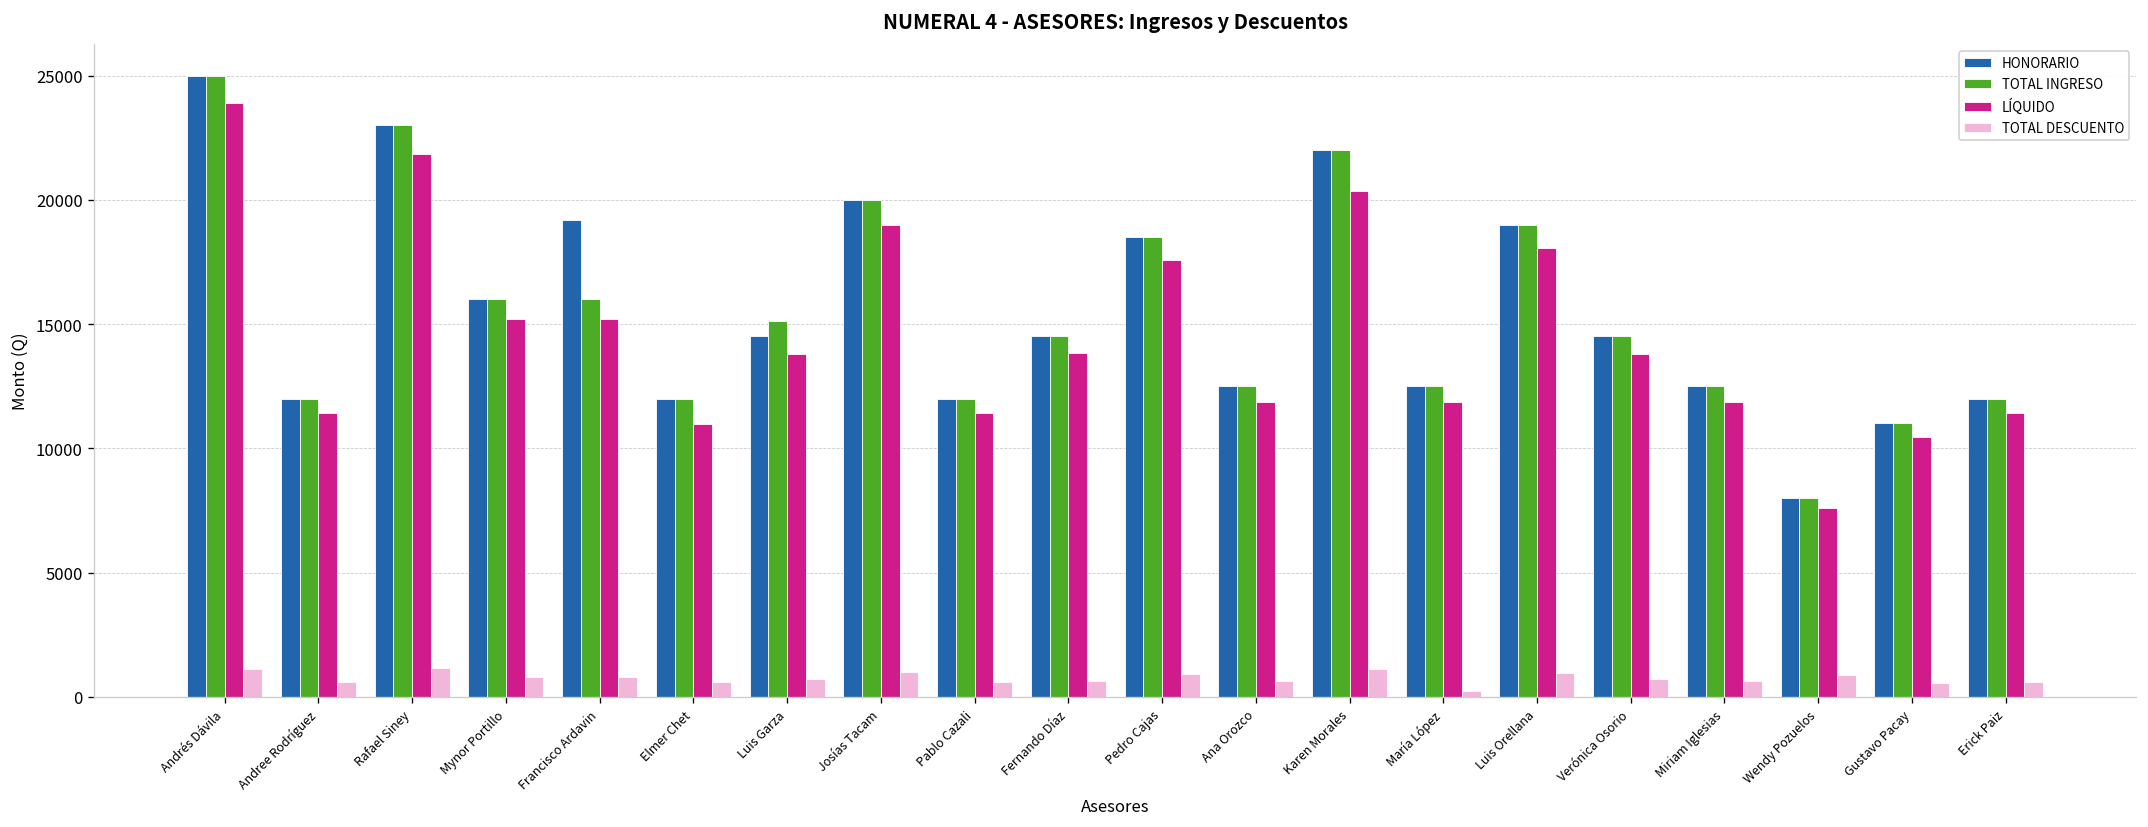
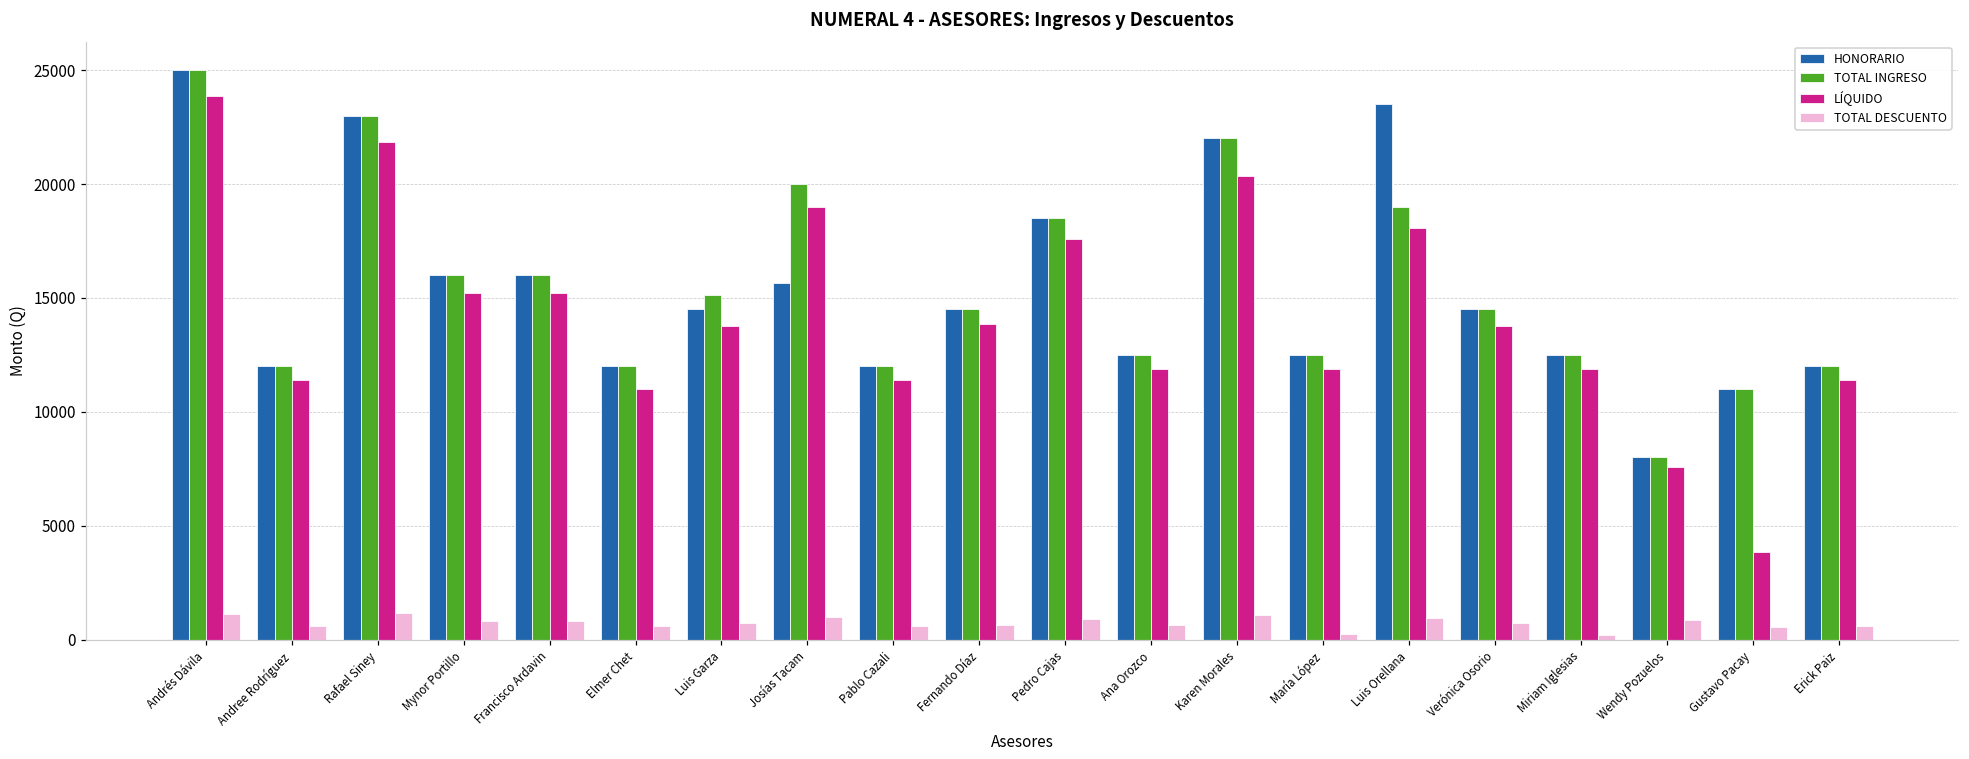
  {
    "HONORARIO": {
      "Andrés Dávila": 25000,
      "Andree Rodríguez": 12000,
      "Rafael Siney": 23000,
      "Mynor Portillo": 16000,
-     "Francisco Ardavin": 19200,
+     "Francisco Ardavin": 16000,
      "Elmer Chet": 12000,
      "Luis Garza": 14500,
-     "Josías Tacam": 20000,
+     "Josías Tacam": 15700,
      "Pablo Cazali": 12000,
      "Fernando Díaz": 14500,
      "Pedro Cajas": 18500,
      "Ana Orozco": 12500,
      "Karen Morales": 22000,
      "María López": 12500,
-     "Luis Orellana": 19000,
+     "Luis Orellana": 23500,
      "Verónica Osorio": 14500,
      "Miriam Iglesias": 12500,
      "Wendy Pozuelos": 8000,
      "Gustavo Pacay": 11000,
      "Erick Paiz": 12000
    },
    "TOTAL INGRESO": {
      "Andrés Dávila": 25000,
      "Andree Rodríguez": 12000,
      "Rafael Siney": 23000,
      "Mynor Portillo": 16000,
      "Francisco Ardavin": 16000,
      "Elmer Chet": 12000,
      "Luis Garza": 15100,
      "Josías Tacam": 20000,
      "Pablo Cazali": 12000,
      "Fernando Díaz": 14500,
      "Pedro Cajas": 18500,
      "Ana Orozco": 12500,
      "Karen Morales": 22000,
      "María López": 12500,
      "Luis Orellana": 19000,
      "Verónica Osorio": 14500,
      "Miriam Iglesias": 12500,
      "Wendy Pozuelos": 8000,
      "Gustavo Pacay": 11000,
      "Erick Paiz": 12000
    },
    "LÍQUIDO": {
      "Andrés Dávila": 23900,
      "Andree Rodríguez": 11400,
      "Rafael Siney": 21900,
      "Mynor Portillo": 15200,
      "Francisco Ardavin": 15200,
      "Elmer Chet": 11000,
      "Luis Garza": 13800,
      "Josías Tacam": 19000,
      "Pablo Cazali": 11400,
      "Fernando Díaz": 13900,
      "Pedro Cajas": 17600,
      "Ana Orozco": 11900,
      "Karen Morales": 20300,
      "María López": 11900,
      "Luis Orellana": 18100,
      "Verónica Osorio": 13800,
      "Miriam Iglesias": 11900,
      "Wendy Pozuelos": 7600,
-     "Gustavo Pacay": 10500,
+     "Gustavo Pacay": 3800,
      "Erick Paiz": 11400
    },
    "TOTAL DESCUENTO": {
      "Andrés Dávila": 1100,
      "Andree Rodríguez": 600,
      "Rafael Siney": 1200,
      "Mynor Portillo": 800,
      "Francisco Ardavin": 800,
      "Elmer Chet": 600,
      "Luis Garza": 700,
      "Josías Tacam": 1000,
      "Pablo Cazali": 600,
      "Fernando Díaz": 600,
      "Pedro Cajas": 900,
      "Ana Orozco": 600,
      "Karen Morales": 1100,
      "María López": 200,
      "Luis Orellana": 1000,
      "Verónica Osorio": 700,
-     "Miriam Iglesias": 600,
+     "Miriam Iglesias": 200,
      "Wendy Pozuelos": 900,
      "Gustavo Pacay": 600,
      "Erick Paiz": 600
    }
  }
